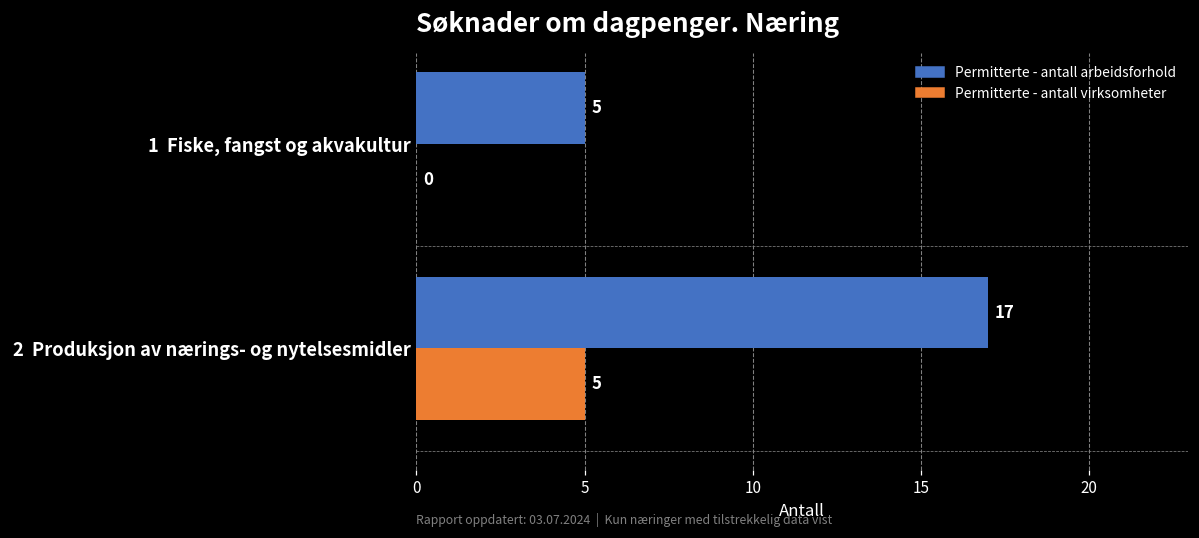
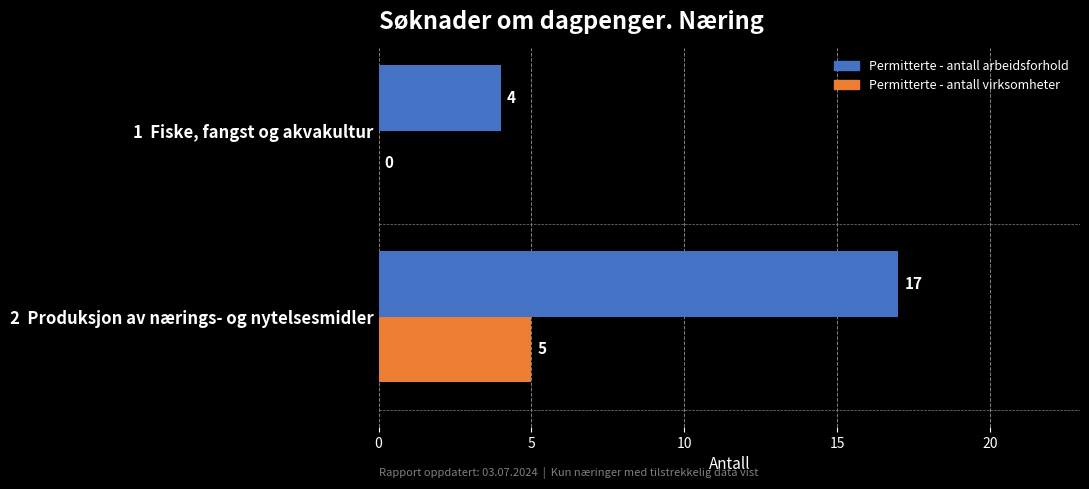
  {
    "Permitterte - antall arbeidsforhold": {
-     "1 Fiske, fangst og akvakultur": 5,
+     "1 Fiske, fangst og akvakultur": 4,
      "2 Produksjon av nærings- og nytelsesmidler": 17
    },
    "Permitterte - antall virksomheter": {
      "1 Fiske, fangst og akvakultur": 0,
      "2 Produksjon av nærings- og nytelsesmidler": 5
    }
  }
